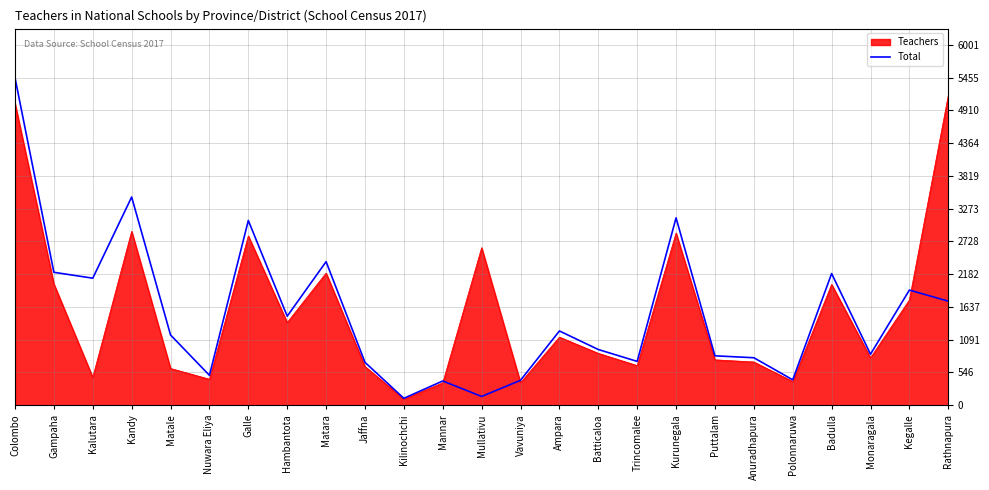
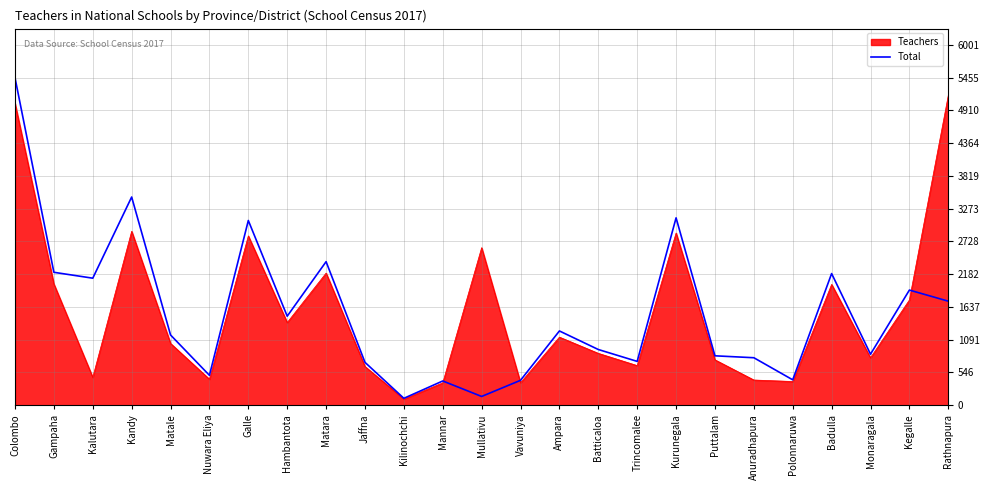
  {
    "Teachers": {
      "Colombo": 5000,
      "Gampaha": 2000,
      "Kalutara": 500,
      "Kandy": 2900,
-     "Matale": 600,
+     "Matale": 1000,
      "Nuwara Eliya": 400,
      "Galle": 2800,
      "Hambantota": 1400,
      "Matara": 2200,
      "Jaffna": 600,
      "Mullativu": 2600,
      "Ampara": 1100,
      "Batticaloa": 900,
      "Trincomalee": 700,
      "Kurunegala": 2900,
      "Puttalam": 800,
-     "Anuradhapura": 700,
+     "Anuradhapura": 400,
      "Badulla": 2000,
      "Monaragala": 800,
      "Kegalle": 1800,
      "Rathnapura": 5200
    },
    "Total": {
      "Colombo": 5500,
      "Gampaha": 2200,
      "Kalutara": 2100,
      "Kandy": 3500,
      "Matale": 1200,
      "Nuwara Eliya": 500,
      "Galle": 3100,
      "Hambantota": 1500,
      "Matara": 2400,
      "Jaffna": 700,
      "Mullativu": 100,
      "Ampara": 1200,
      "Batticaloa": 900,
      "Trincomalee": 700,
      "Kurunegala": 3100,
      "Puttalam": 800,
      "Anuradhapura": 800,
      "Badulla": 2200,
      "Monaragala": 900,
      "Kegalle": 1900,
      "Rathnapura": 1700
    }
  }
